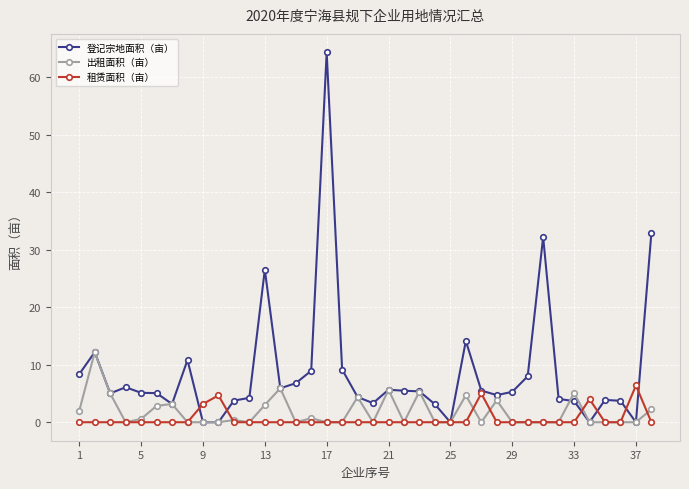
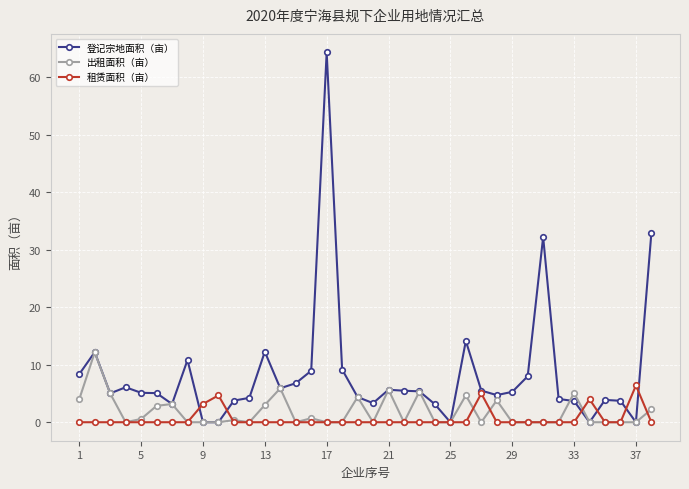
  {
    "登记宗地面积（亩）": {
      "1": 8,
      "5": 5,
-     "13": 27,
+     "13": 12,
      "17": 64,
      "29": 5,
      "33": 4
    },
    "出租面积（亩）": {
-     "1": 2,
+     "1": 4,
      "5": 1,
      "13": 3,
      "33": 5
    },
    "租赁面积（亩）": {
      "1": 0,
      "5": 0,
      "9": 3,
      "13": 0,
      "21": 0,
      "33": 0,
      "37": 6
    }
  }
